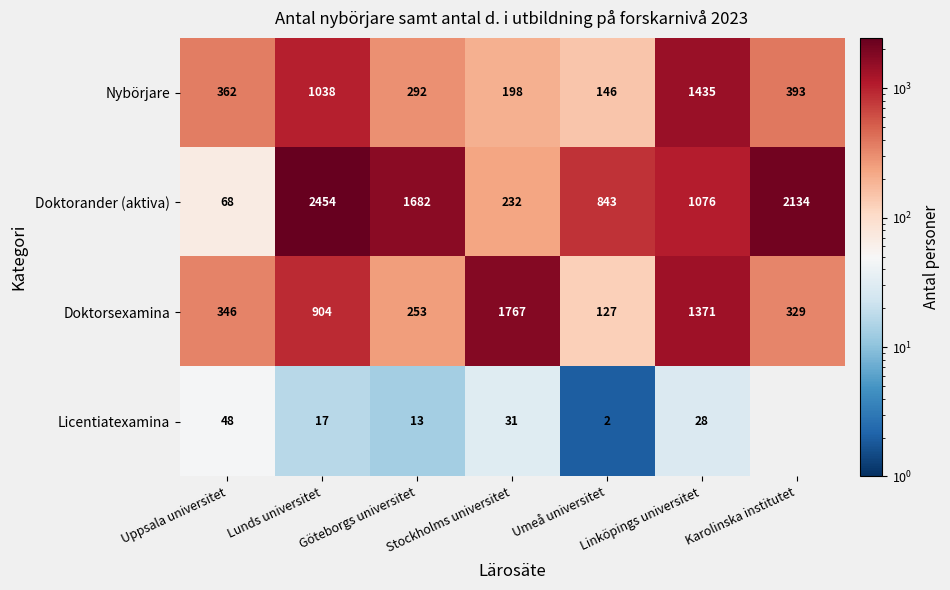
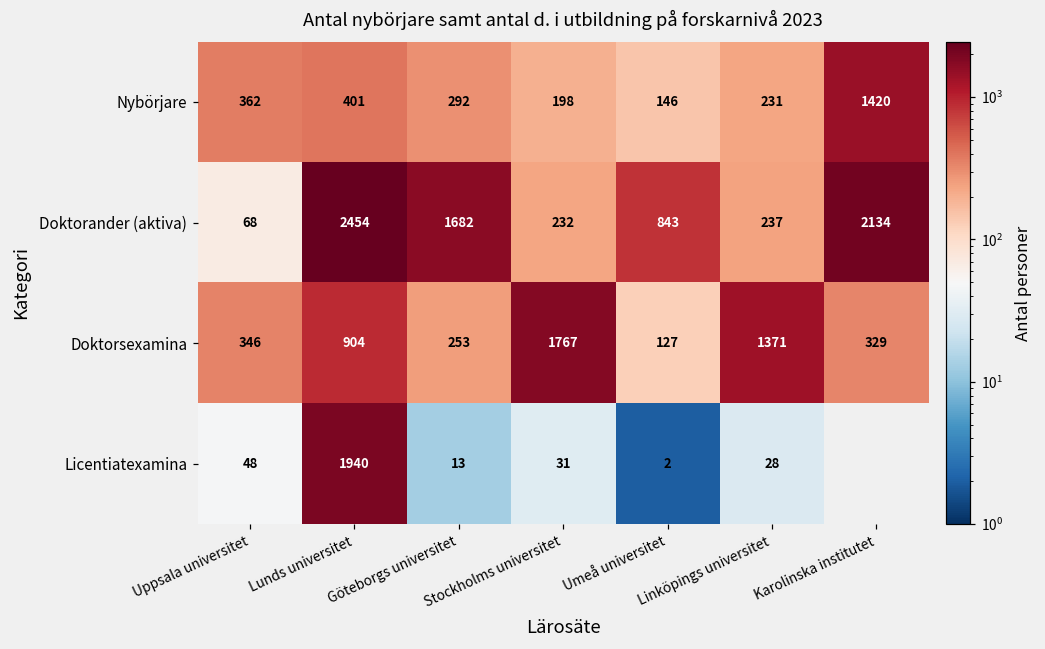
  {
    "Nybörjare": {
      "Uppsala universitet": 362,
-     "Lunds universitet": 1038,
+     "Lunds universitet": 401,
      "Göteborgs universitet": 292,
      "Stockholms universitet": 198,
      "Umeå universitet": 146,
-     "Linköpings universitet": 1435,
-     "Karolinska institutet": 393
+     "Linköpings universitet": 231,
+     "Karolinska institutet": 1420
    },
    "Doktorander (aktiva)": {
      "Uppsala universitet": 68,
      "Lunds universitet": 2454,
      "Göteborgs universitet": 1682,
      "Stockholms universitet": 232,
      "Umeå universitet": 843,
-     "Linköpings universitet": 1076,
+     "Linköpings universitet": 237,
      "Karolinska institutet": 2134
    },
    "Doktorsexamina": {
      "Uppsala universitet": 346,
      "Lunds universitet": 904,
      "Göteborgs universitet": 253,
      "Stockholms universitet": 1767,
      "Umeå universitet": 127,
      "Linköpings universitet": 1371,
      "Karolinska institutet": 329
    },
    "Licentiatexamina": {
      "Uppsala universitet": 48,
-     "Lunds universitet": 17,
+     "Lunds universitet": 1940,
      "Göteborgs universitet": 13,
      "Stockholms universitet": 31,
      "Umeå universitet": 2,
      "Linköpings universitet": 28
    }
  }
